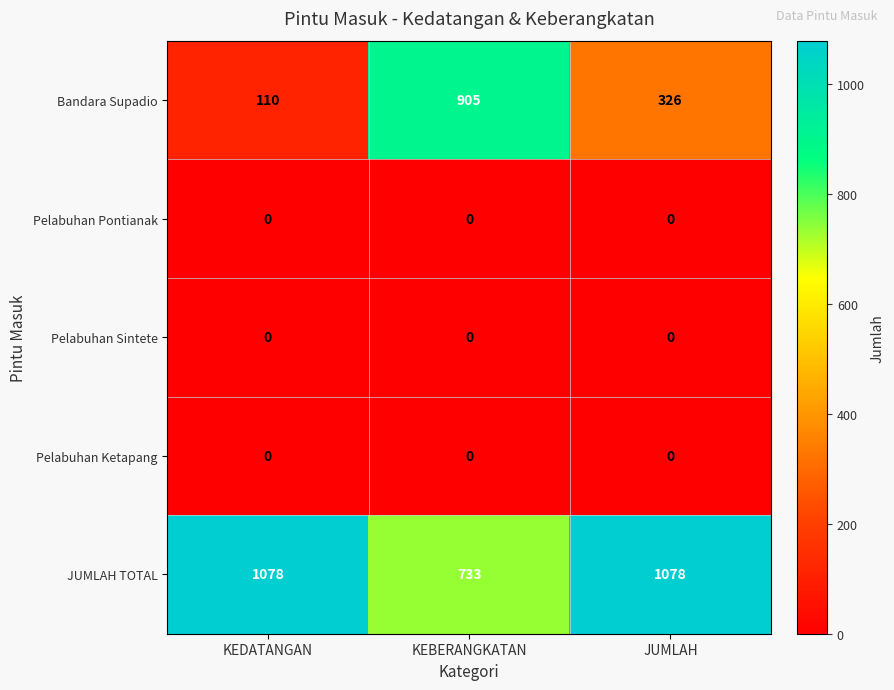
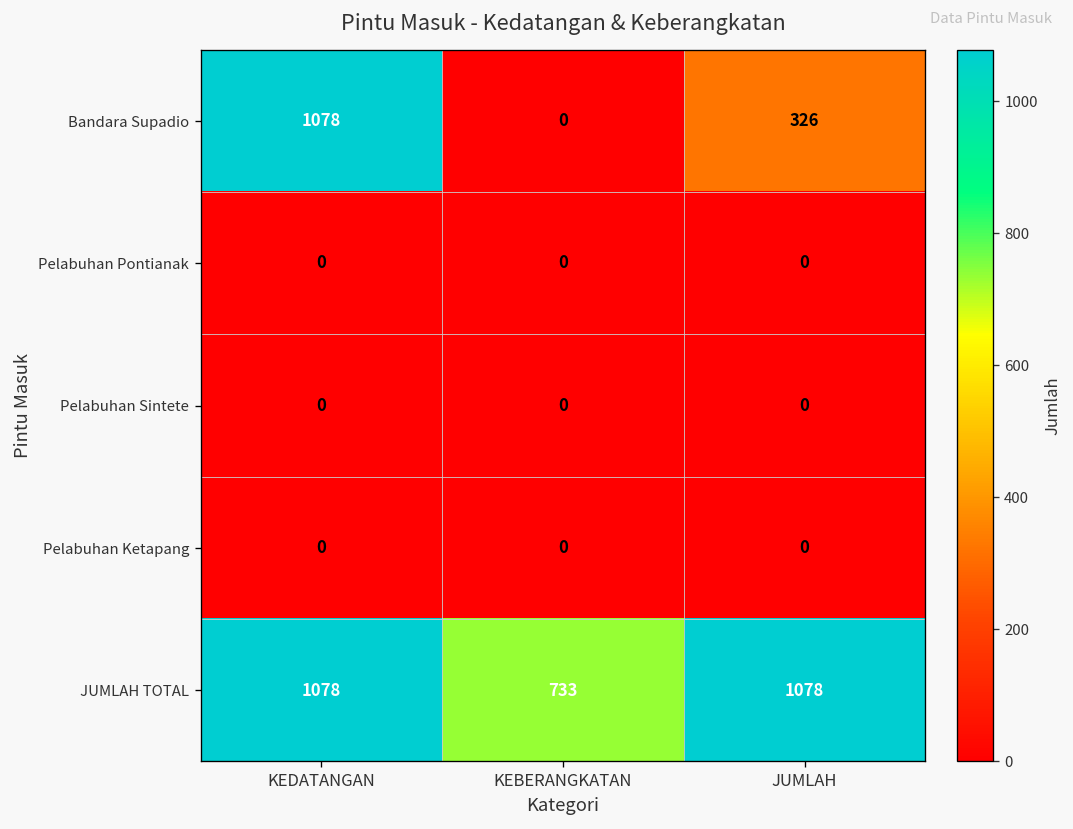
  {
    "Bandara Supadio": {
-     "KEDATANGAN": 110,
-     "KEBERANGKATAN": 905,
+     "KEDATANGAN": 1078,
+     "KEBERANGKATAN": 0,
      "JUMLAH": 326
    },
    "Pelabuhan Pontianak": {
      "KEDATANGAN": 0,
      "KEBERANGKATAN": 0,
      "JUMLAH": 0
    },
    "Pelabuhan Sintete": {
      "KEDATANGAN": 0,
      "KEBERANGKATAN": 0,
      "JUMLAH": 0
    },
    "Pelabuhan Ketapang": {
      "KEDATANGAN": 0,
      "KEBERANGKATAN": 0,
      "JUMLAH": 0
    },
    "JUMLAH TOTAL": {
      "KEDATANGAN": 1078,
      "KEBERANGKATAN": 733,
      "JUMLAH": 1078
    }
  }
